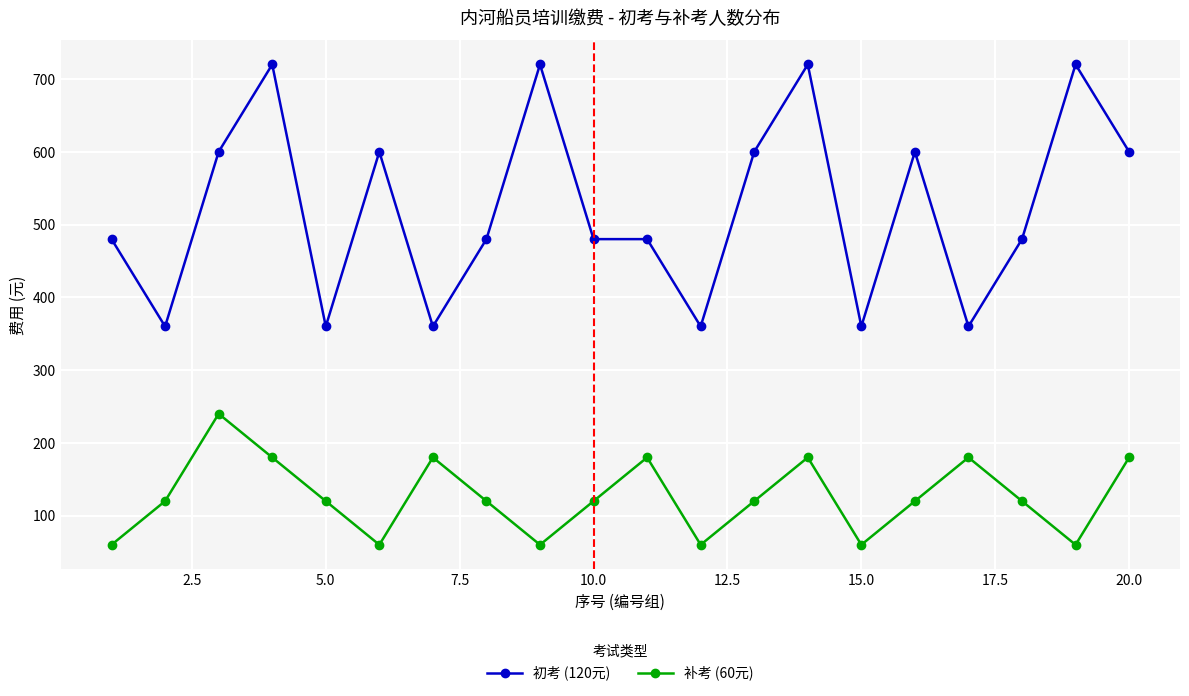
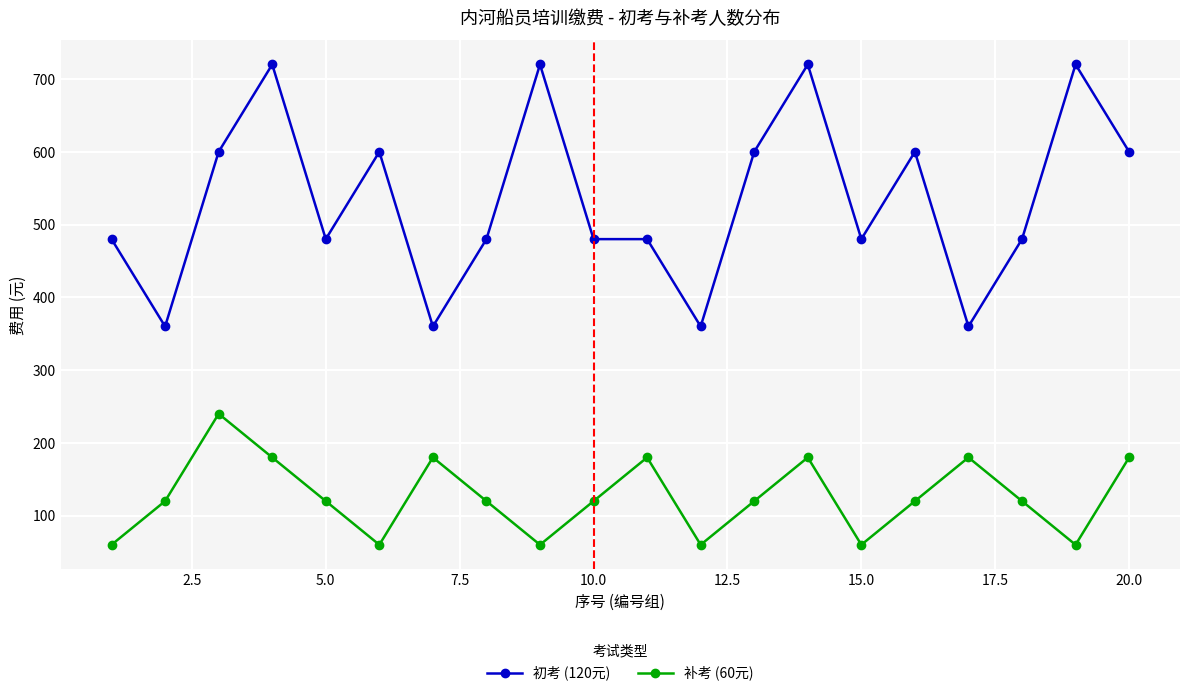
  {
    "初考 (120元)": {
-     "5.0": 360,
+     "5.0": 480,
      "10.0": 480,
-     "15.0": 360,
+     "15.0": 480,
      "20.0": 600
    },
    "补考 (60元)": {
      "5.0": 120,
      "10.0": 120,
      "15.0": 60,
      "20.0": 180
    }
  }
